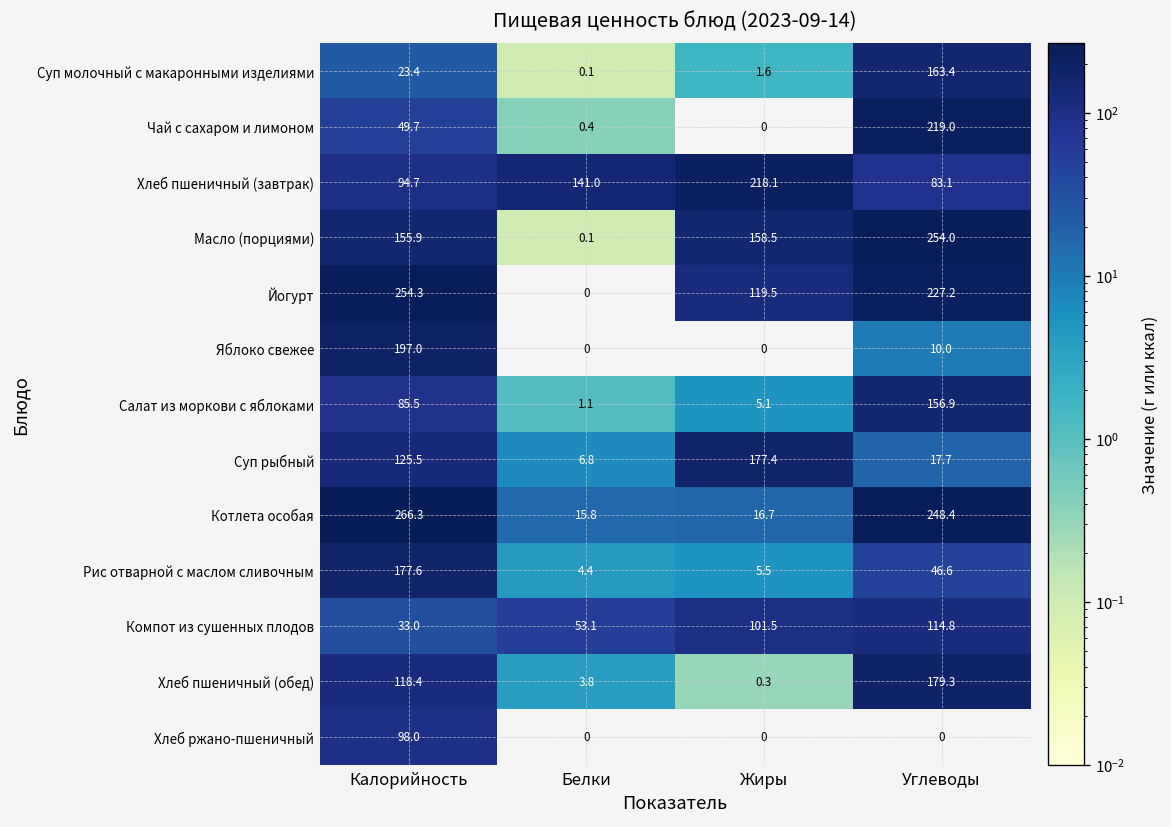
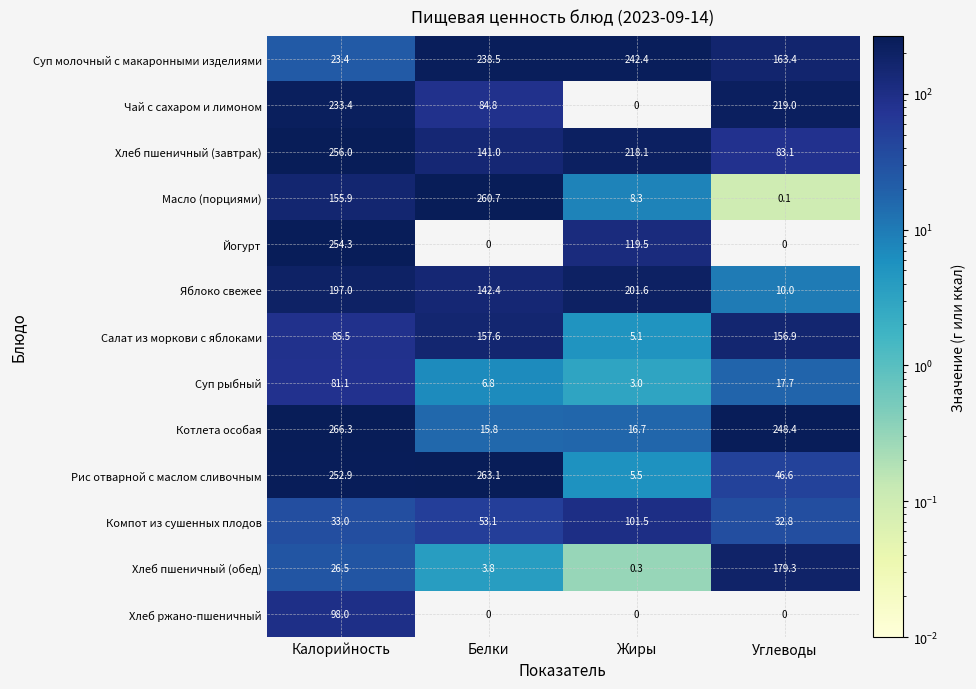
  {
    "Суп молочный с макаронными изделиями": {
      "Калорийность": 23.4,
-     "Белки": 0.1,
-     "Жиры": 1.6,
+     "Белки": 238.5,
+     "Жиры": 242.4,
      "Углеводы": 163.4
    },
    "Чай с сахаром и лимоном": {
-     "Калорийность": 49.7,
-     "Белки": 0.4,
+     "Калорийность": 233.4,
+     "Белки": 84.8,
      "Жиры": 0,
      "Углеводы": 219.0
    },
    "Хлеб пшеничный (завтрак)": {
-     "Калорийность": 94.7,
+     "Калорийность": 256.0,
      "Белки": 141.0,
      "Жиры": 218.1,
      "Углеводы": 83.1
    },
    "Масло (порциями)": {
      "Калорийность": 155.9,
-     "Белки": 0.1,
-     "Жиры": 158.5,
-     "Углеводы": 254.0
+     "Белки": 260.7,
+     "Жиры": 8.3,
+     "Углеводы": 0.1
    },
    "Йогурт": {
      "Калорийность": 254.3,
      "Белки": 0,
      "Жиры": 119.5,
-     "Углеводы": 227.2
+     "Углеводы": 0
    },
    "Яблоко свежее": {
      "Калорийность": 197.0,
-     "Белки": 0,
-     "Жиры": 0,
+     "Белки": 142.4,
+     "Жиры": 201.6,
      "Углеводы": 10.0
    },
    "Салат из моркови с яблоками": {
      "Калорийность": 85.5,
-     "Белки": 1.1,
+     "Белки": 157.6,
      "Жиры": 5.1,
      "Углеводы": 156.9
    },
    "Суп рыбный": {
-     "Калорийность": 125.5,
+     "Калорийность": 81.1,
      "Белки": 6.8,
-     "Жиры": 177.4,
+     "Жиры": 3.0,
      "Углеводы": 17.7
    },
    "Котлета особая": {
      "Калорийность": 266.3,
      "Белки": 15.8,
      "Жиры": 16.7,
      "Углеводы": 248.4
    },
    "Рис отварной с маслом сливочным": {
-     "Калорийность": 177.6,
-     "Белки": 4.4,
+     "Калорийность": 252.9,
+     "Белки": 263.1,
      "Жиры": 5.5,
      "Углеводы": 46.6
    },
    "Компот из сушенных плодов": {
      "Калорийность": 33.0,
      "Белки": 53.1,
      "Жиры": 101.5,
-     "Углеводы": 114.8
+     "Углеводы": 32.8
    },
    "Хлеб пшеничный (обед)": {
-     "Калорийность": 118.4,
+     "Калорийность": 26.5,
      "Белки": 3.8,
      "Жиры": 0.3,
      "Углеводы": 179.3
    },
    "Хлеб ржано-пшеничный": {
      "Калорийность": 98.0,
      "Белки": 0,
      "Жиры": 0,
      "Углеводы": 0
    }
  }
